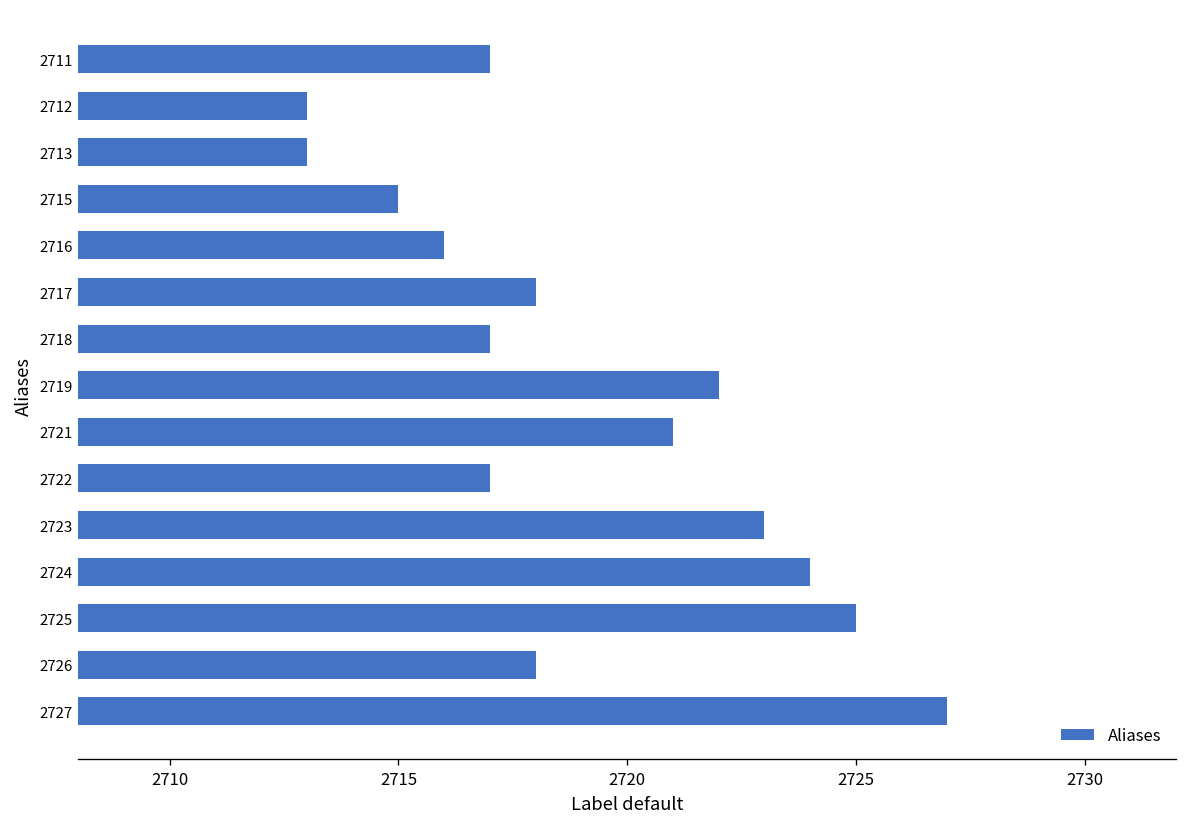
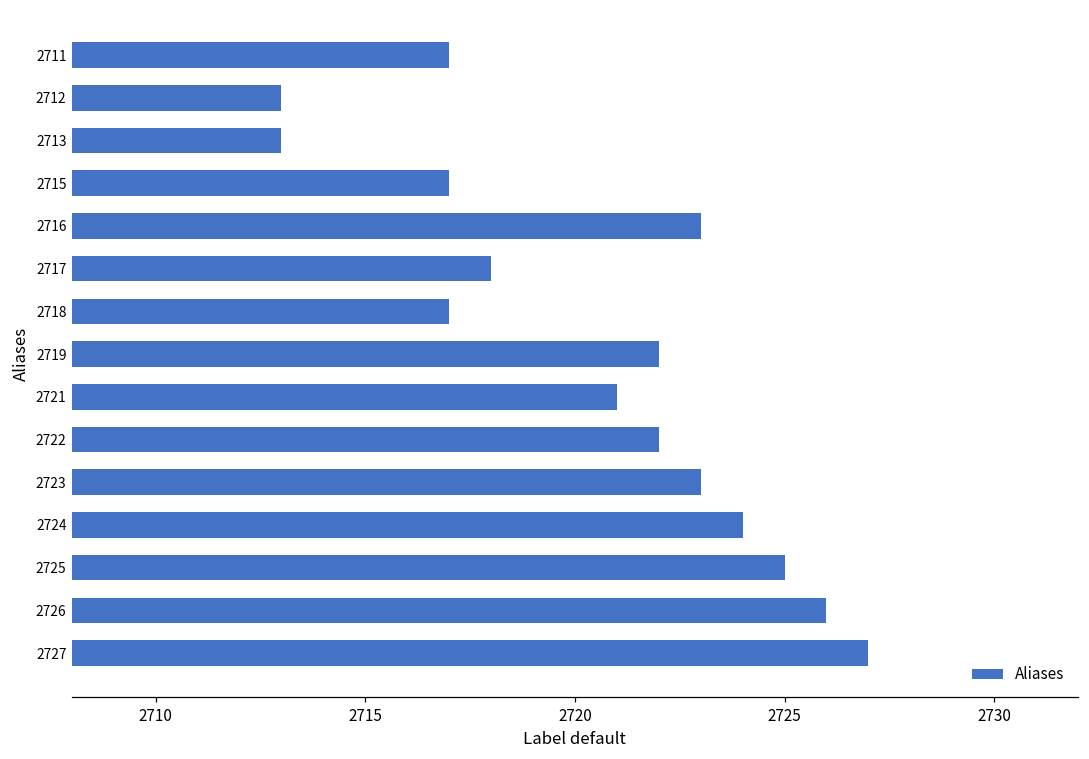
  {
    "2711": 2717,
    "2712": 2713,
    "2713": 2713,
-   "2715": 2715,
-   "2716": 2716,
+   "2715": 2717,
+   "2716": 2723,
    "2717": 2718,
    "2718": 2717,
    "2719": 2722,
    "2721": 2721,
-   "2722": 2717,
+   "2722": 2722,
    "2723": 2723,
    "2724": 2724,
    "2725": 2725,
-   "2726": 2718,
+   "2726": 2726,
    "2727": 2727
  }
